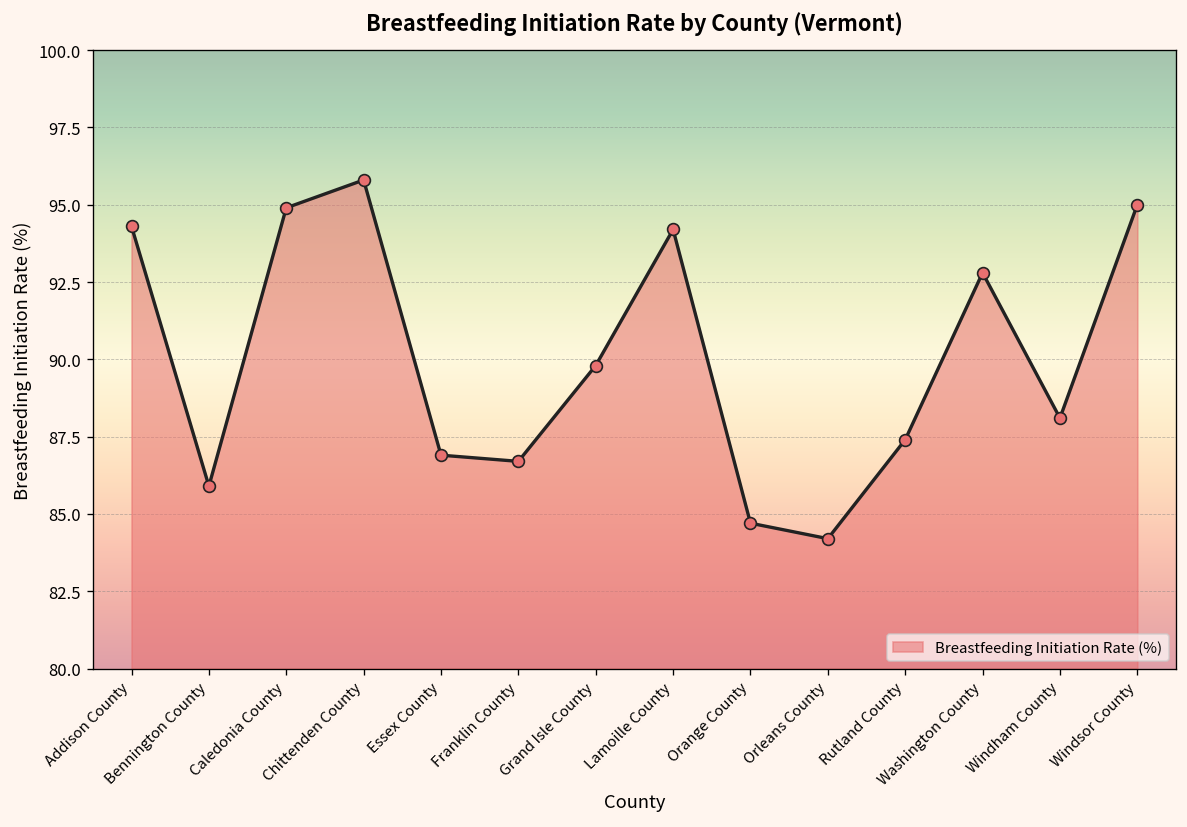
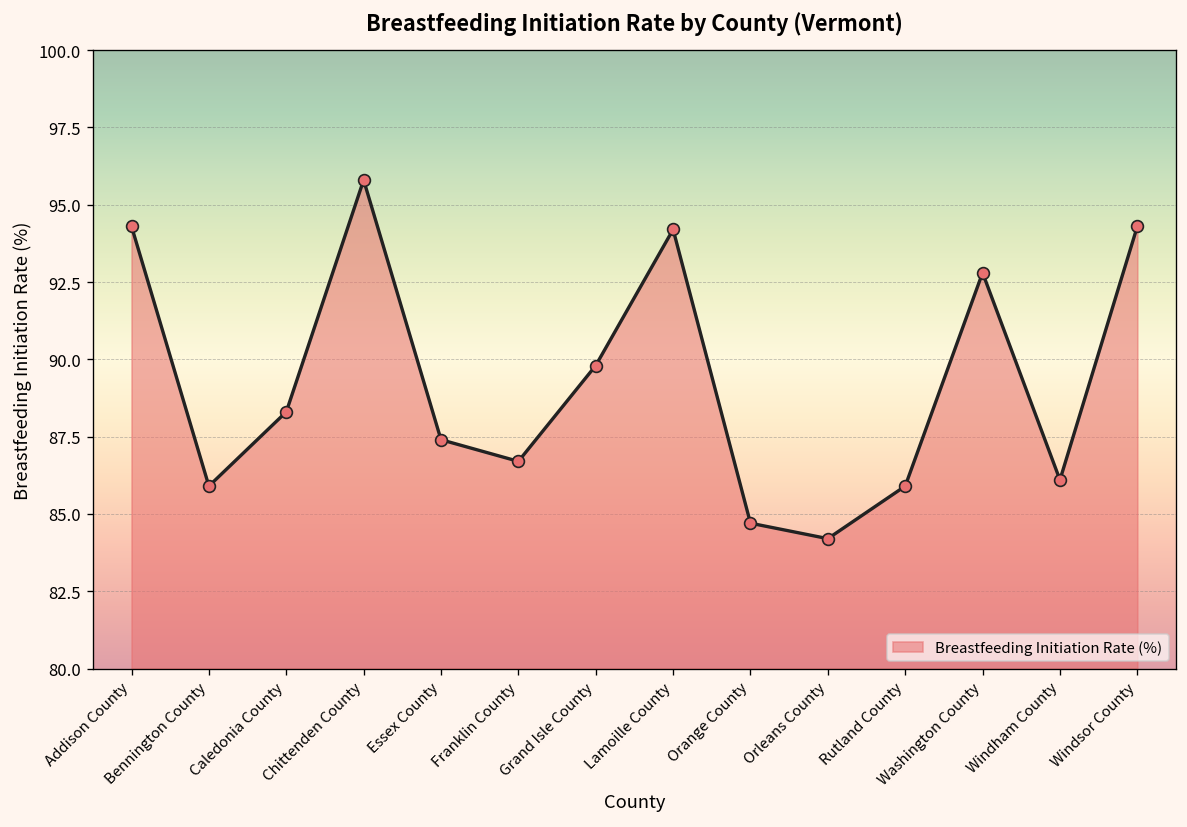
  {
    "Addison County": 94.3,
    "Bennington County": 85.9,
-   "Caledonia County": 94.9,
+   "Caledonia County": 88.3,
    "Chittenden County": 95.8,
-   "Essex County": 86.9,
+   "Essex County": 87.4,
    "Franklin County": 86.7,
    "Grand Isle County": 89.8,
    "Lamoille County": 94.2,
    "Orange County": 84.7,
    "Orleans County": 84.2,
-   "Rutland County": 87.4,
+   "Rutland County": 85.9,
    "Washington County": 92.8,
-   "Windham County": 88.1,
-   "Windsor County": 95.0
+   "Windham County": 86.1,
+   "Windsor County": 94.3
  }
